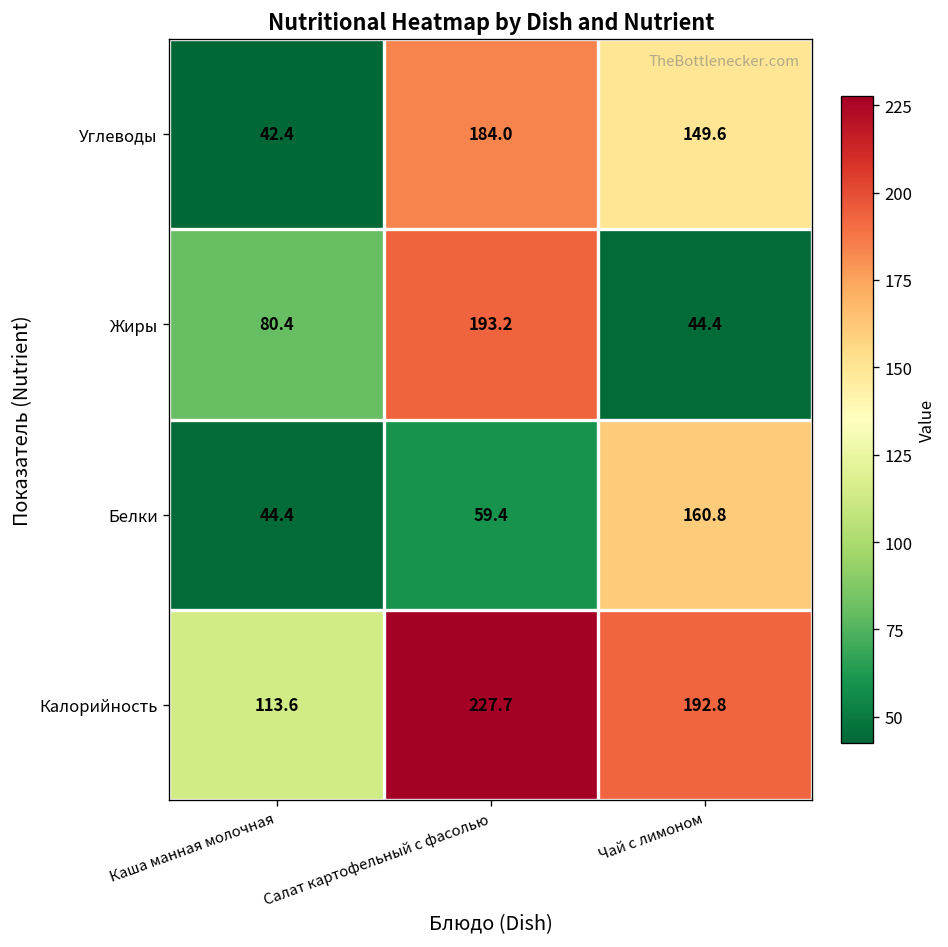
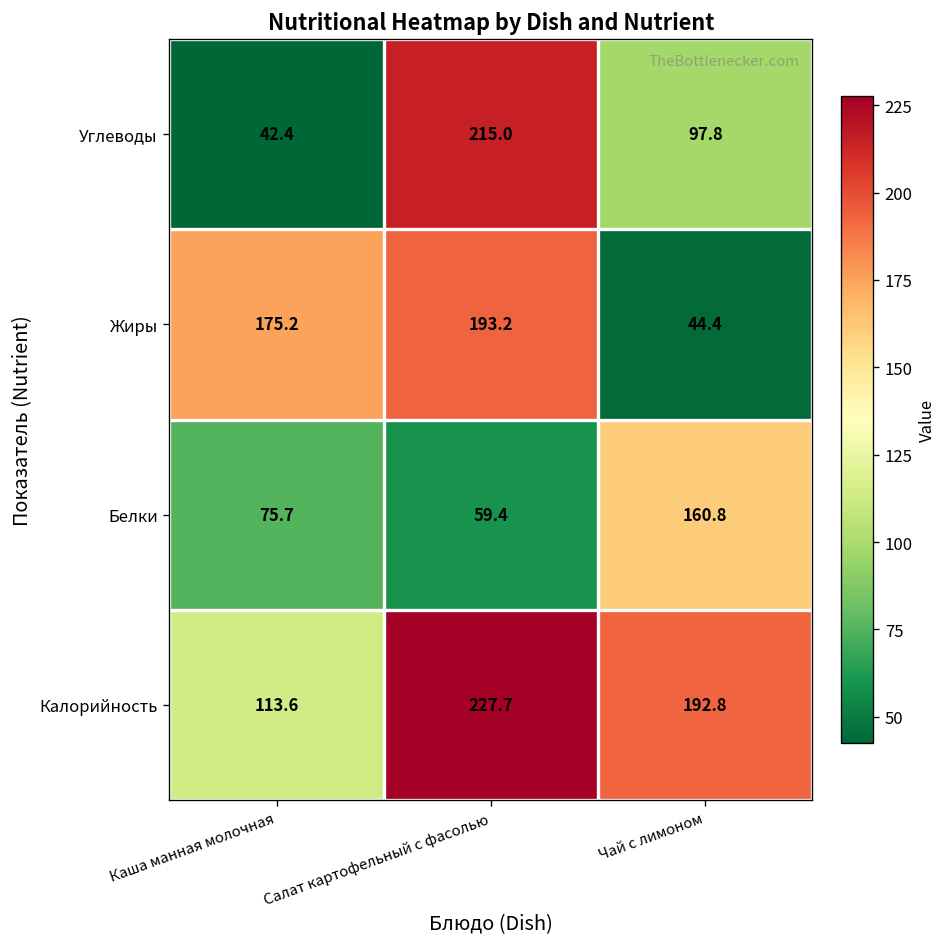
  {
    "Углеводы": {
      "Каша манная молочная": 42.4,
-     "Салат картофельный с фасолью": 184.0,
-     "Чай с лимоном": 149.6
+     "Салат картофельный с фасолью": 215.0,
+     "Чай с лимоном": 97.8
    },
    "Жиры": {
-     "Каша манная молочная": 80.4,
+     "Каша манная молочная": 175.2,
      "Салат картофельный с фасолью": 193.2,
      "Чай с лимоном": 44.4
    },
    "Белки": {
-     "Каша манная молочная": 44.4,
+     "Каша манная молочная": 75.7,
      "Салат картофельный с фасолью": 59.4,
      "Чай с лимоном": 160.8
    },
    "Калорийность": {
      "Каша манная молочная": 113.6,
      "Салат картофельный с фасолью": 227.7,
      "Чай с лимоном": 192.8
    }
  }
